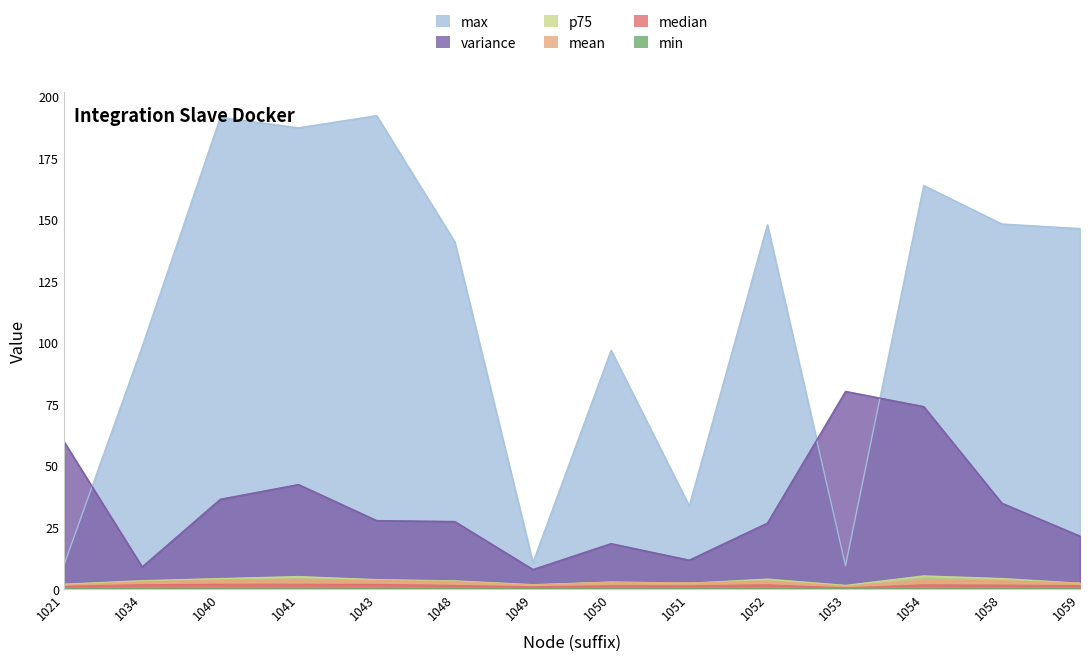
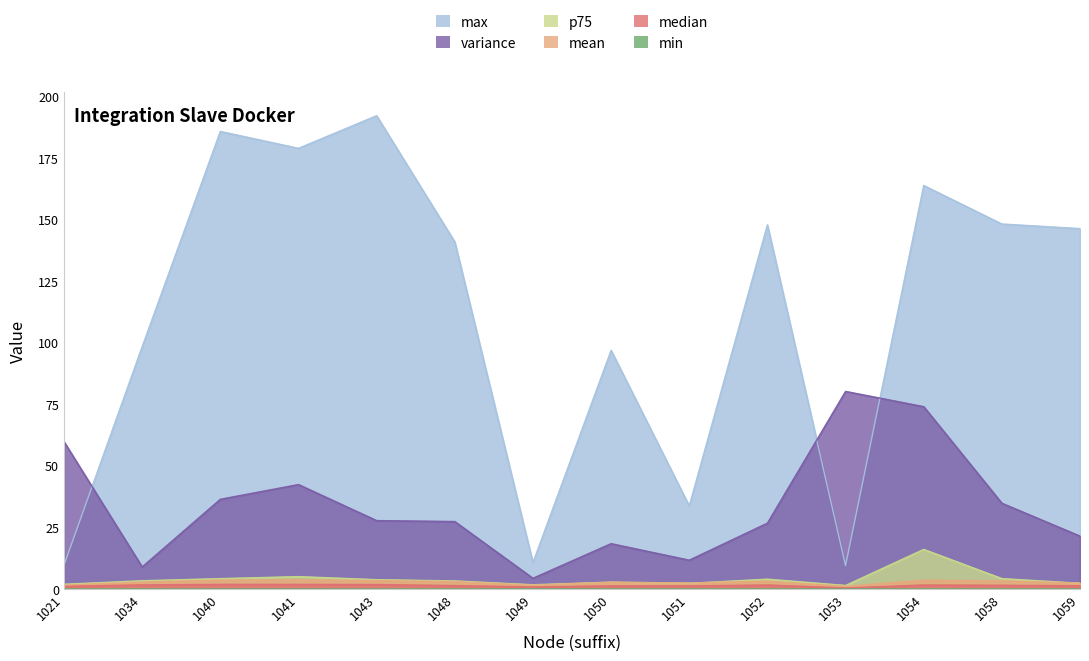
  {
    "max": {
      "1021": 10,
      "1034": 98,
-     "1040": 192,
-     "1041": 187,
+     "1040": 186,
+     "1041": 179,
      "1043": 192,
      "1048": 141,
      "1049": 11,
      "1050": 97,
      "1051": 34,
      "1052": 148,
      "1053": 10,
      "1054": 164,
      "1058": 148,
      "1059": 146
    },
    "variance": {
      "1021": 60,
      "1034": 9,
      "1040": 36,
      "1041": 42,
      "1043": 28,
      "1048": 27,
-     "1049": 8,
+     "1049": 4,
      "1050": 18,
      "1051": 12,
      "1052": 27,
      "1053": 80,
      "1054": 74,
      "1058": 35,
      "1059": 22
    },
    "p75": {
      "1041": 5,
-     "1054": 5
+     "1054": 16
    },
    "min": {
      "1021": 0,
      "1034": 0,
      "1040": 0,
      "1041": 0,
      "1043": 0,
      "1048": 0,
      "1050": 0,
      "1051": 0,
      "1052": 0,
      "1054": 0,
      "1058": 0,
      "1059": 0
    }
  }
